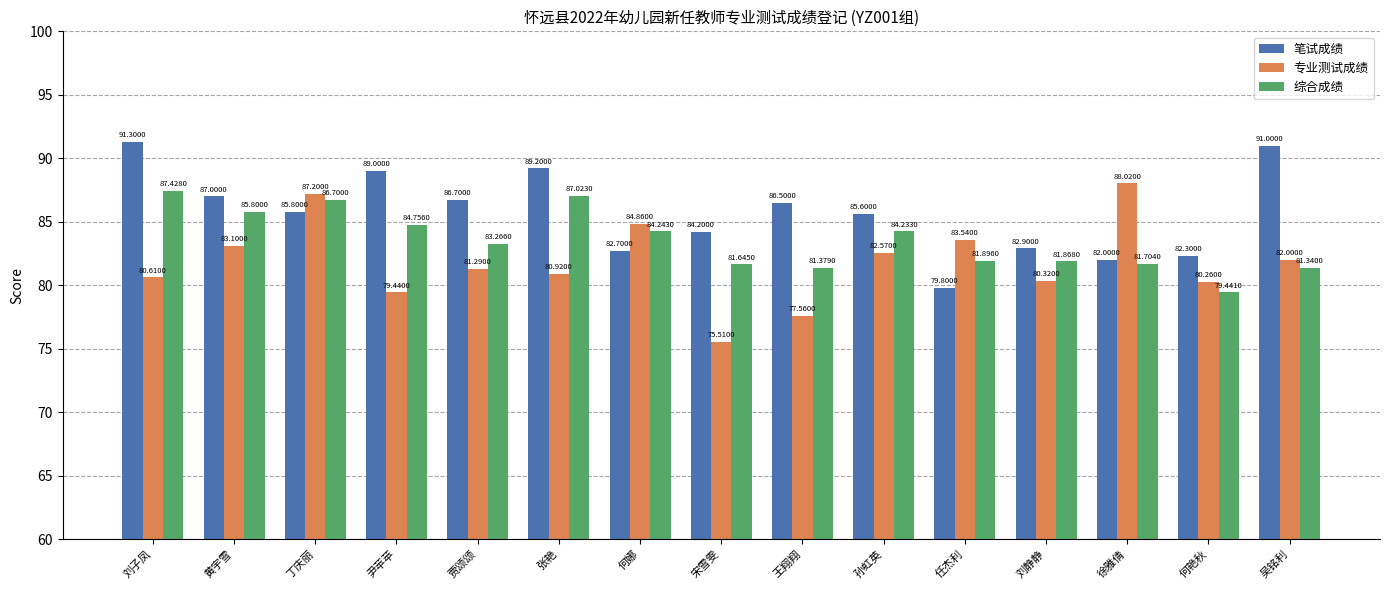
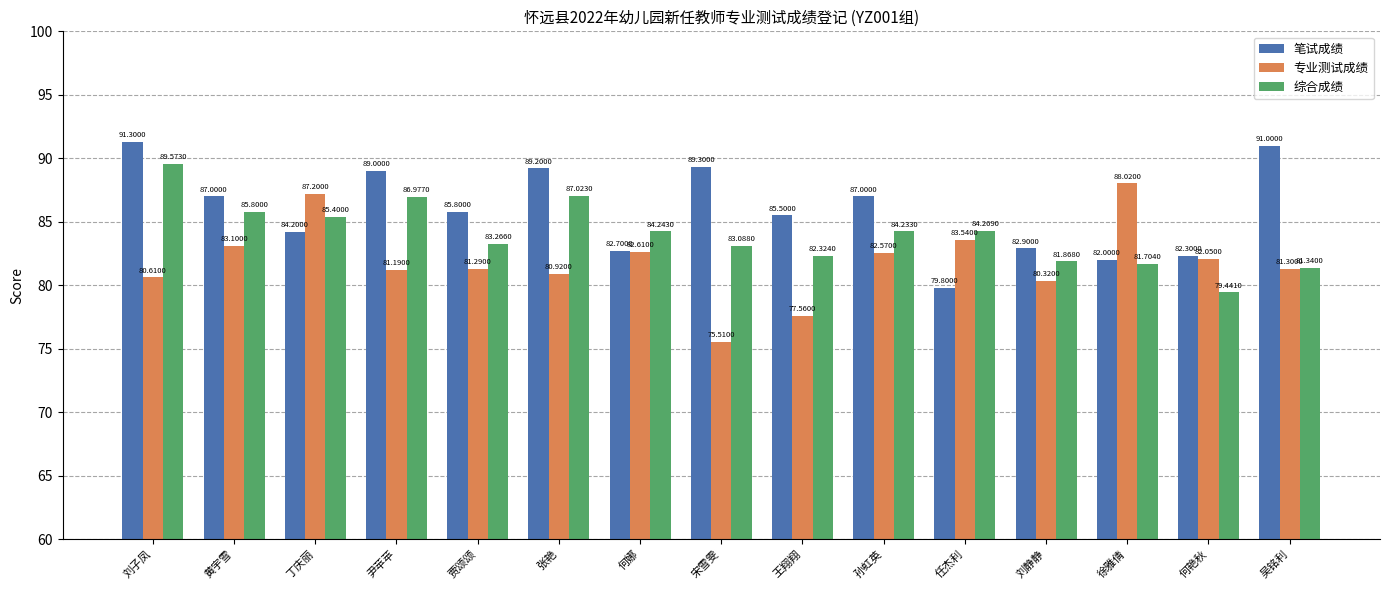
  {
    "笔试成绩": {
      "刘子凤": 91.3000,
      "黄宇雪": 87.0000,
-     "丁庆丽": 85.8000,
+     "丁庆丽": 84.2000,
      "尹苹苹": 89.0000,
-     "贾颂颂": 86.7000,
+     "贾颂颂": 85.8000,
      "张艳": 89.2000,
-     "宋雪雯": 84.2000,
-     "王翔翔": 86.5000,
-     "孙虹英": 85.6000,
+     "宋雪雯": 89.3000,
+     "王翔翔": 85.5000,
+     "孙虹英": 87.0000,
      "任杰利": 79.8000,
      "刘静静": 82.9000,
      "徐雅倩": 82.0000,
      "吴铭利": 91.0000
    },
    "专业测试成绩": {
      "刘子凤": 80.6100,
      "黄宇雪": 83.1000,
      "丁庆丽": 87.2000,
-     "尹苹苹": 79.4400,
+     "尹苹苹": 81.1900,
      "贾颂颂": 81.2900,
      "张艳": 80.9200,
-     "何娜": 84.8600,
+     "何娜": 82.6100,
      "宋雪雯": 75.5100,
      "王翔翔": 77.5600,
      "孙虹英": 82.5700,
      "任杰利": 83.5400,
      "刘静静": 80.3200,
      "徐雅倩": 88.0200,
-     "何艳秋": 80.2600,
-     "吴铭利": 82.0000
+     "何艳秋": 82.0500,
+     "吴铭利": 81.3000
    },
    "综合成绩": {
-     "刘子凤": 87.4280,
+     "刘子凤": 89.5730,
      "黄宇雪": 85.8000,
-     "丁庆丽": 86.7000,
-     "尹苹苹": 84.7560,
+     "丁庆丽": 85.4000,
+     "尹苹苹": 86.9770,
      "贾颂颂": 83.2660,
      "张艳": 87.0230,
      "何娜": 84.2430,
-     "宋雪雯": 81.6450,
-     "王翔翔": 81.3790,
+     "宋雪雯": 83.0880,
+     "王翔翔": 82.3240,
      "孙虹英": 84.2330,
-     "任杰利": 81.8960,
+     "任杰利": 84.2690,
      "刘静静": 81.8680,
      "徐雅倩": 81.7040,
      "何艳秋": 79.4410
    }
  }
